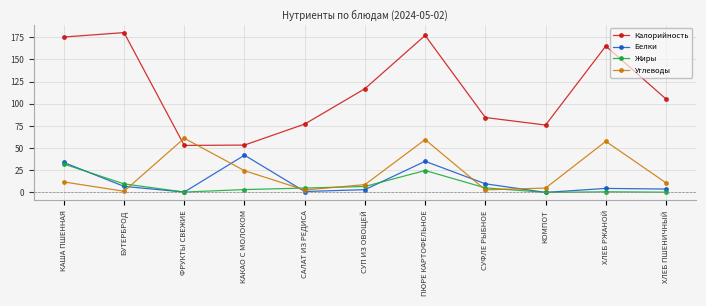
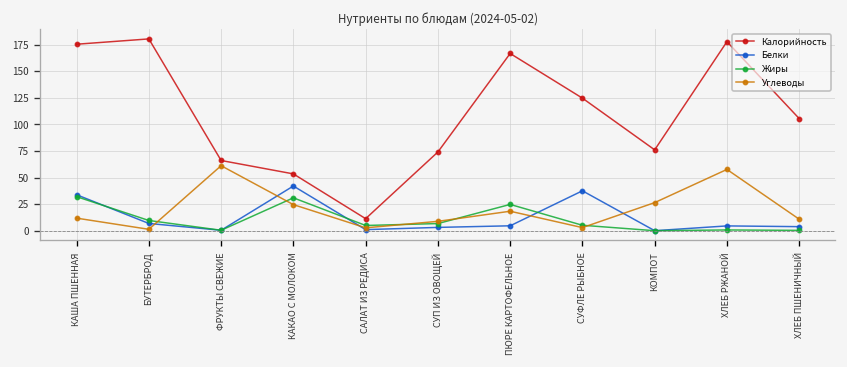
  {
    "Калорийность": {
      "КАША ПШЕННАЯ": 180,
      "БУТЕРБРОД": 180,
-     "ФРУКТЫ СВЕЖИЕ": 50,
+     "ФРУКТЫ СВЕЖИЕ": 70,
      "КАКАО С МОЛОКОМ": 50,
-     "САЛАТ ИЗ РЕДИСА": 80,
-     "СУП ИЗ ОВОЩЕЙ": 120,
-     "ПЮРЕ КАРТОФЕЛЬНОЕ": 180,
-     "СУФЛЕ РЫБНОЕ": 80,
+     "САЛАТ ИЗ РЕДИСА": 10,
+     "СУП ИЗ ОВОЩЕЙ": 70,
+     "ПЮРЕ КАРТОФЕЛЬНОЕ": 170,
+     "СУФЛЕ РЫБНОЕ": 120,
      "КОМПОТ": 80,
-     "ХЛЕБ РЖАНОЙ": 170,
+     "ХЛЕБ РЖАНОЙ": 180,
      "ХЛЕБ ПШЕНИЧНЫЙ": 110
    },
    "Белки": {
      "КАКАО С МОЛОКОМ": 40,
      "СУП ИЗ ОВОЩЕЙ": 0,
-     "ПЮРЕ КАРТОФЕЛЬНОЕ": 40,
-     "СУФЛЕ РЫБНОЕ": 10,
+     "ПЮРЕ КАРТОФЕЛЬНОЕ": 0,
+     "СУФЛЕ РЫБНОЕ": 40,
      "ХЛЕБ РЖАНОЙ": 0,
      "ХЛЕБ ПШЕНИЧНЫЙ": 0
    },
    "Жиры": {
-     "КАКАО С МОЛОКОМ": 0,
+     "КАКАО С МОЛОКОМ": 30,
      "ПЮРЕ КАРТОФЕЛЬНОЕ": 20,
      "ХЛЕБ РЖАНОЙ": 0,
      "ХЛЕБ ПШЕНИЧНЫЙ": 0
    },
    "Углеводы": {
      "КАША ПШЕННАЯ": 10,
      "БУТЕРБРОД": 0,
      "ФРУКТЫ СВЕЖИЕ": 60,
      "КАКАО С МОЛОКОМ": 20,
-     "ПЮРЕ КАРТОФЕЛЬНОЕ": 60,
-     "КОМПОТ": 0,
+     "ПЮРЕ КАРТОФЕЛЬНОЕ": 20,
+     "КОМПОТ": 30,
      "ХЛЕБ РЖАНОЙ": 60,
      "ХЛЕБ ПШЕНИЧНЫЙ": 10
    }
  }
